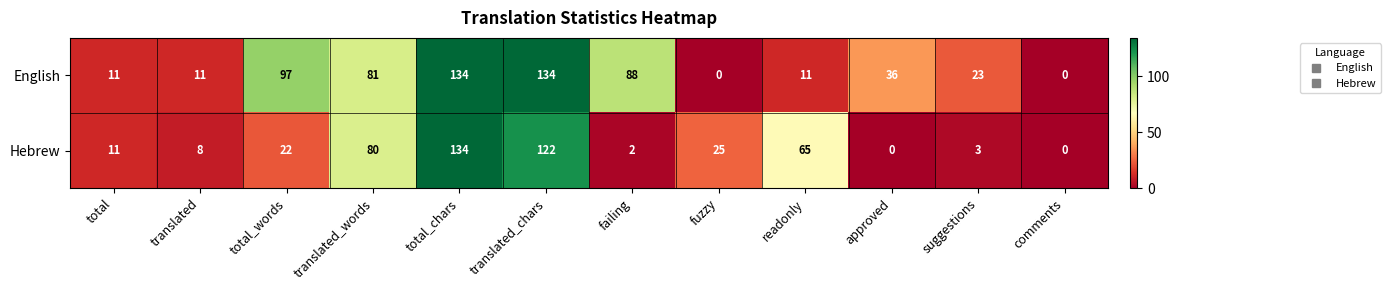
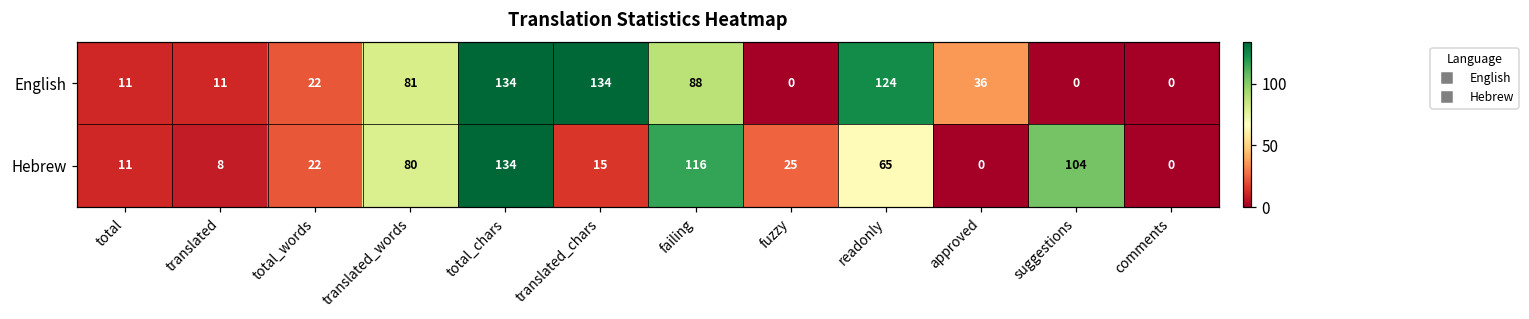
  {
    "English": {
      "total": 11,
      "translated": 11,
-     "total_words": 97,
+     "total_words": 22,
      "translated_words": 81,
      "total_chars": 134,
      "translated_chars": 134,
      "failing": 88,
      "fuzzy": 0,
-     "readonly": 11,
+     "readonly": 124,
      "approved": 36,
-     "suggestions": 23,
+     "suggestions": 0,
      "comments": 0
    },
    "Hebrew": {
      "total": 11,
      "translated": 8,
      "total_words": 22,
      "translated_words": 80,
      "total_chars": 134,
-     "translated_chars": 122,
-     "failing": 2,
+     "translated_chars": 15,
+     "failing": 116,
      "fuzzy": 25,
      "readonly": 65,
      "approved": 0,
-     "suggestions": 3,
+     "suggestions": 104,
      "comments": 0
    }
  }
